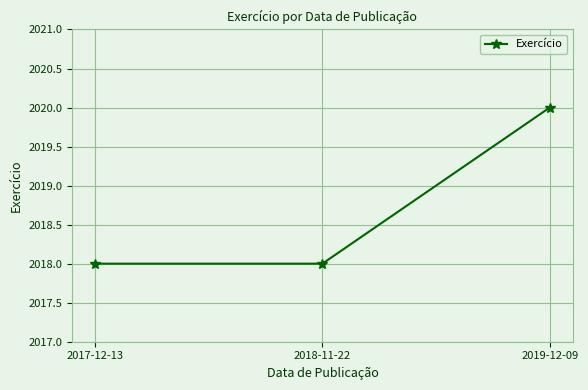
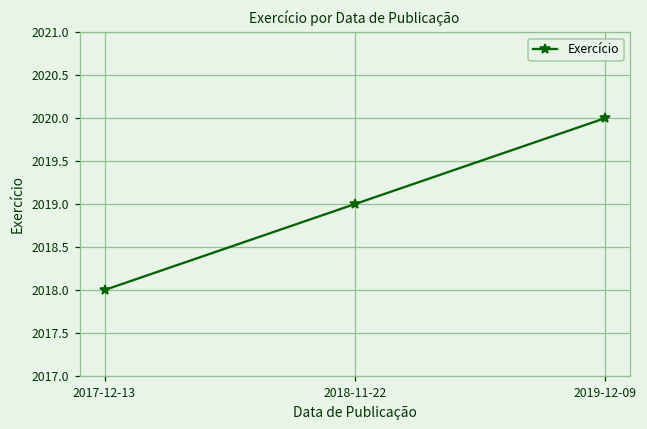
  {
    "2017-12-13": 2018,
-   "2018-11-22": 2018,
+   "2018-11-22": 2019,
    "2019-12-09": 2020
  }
